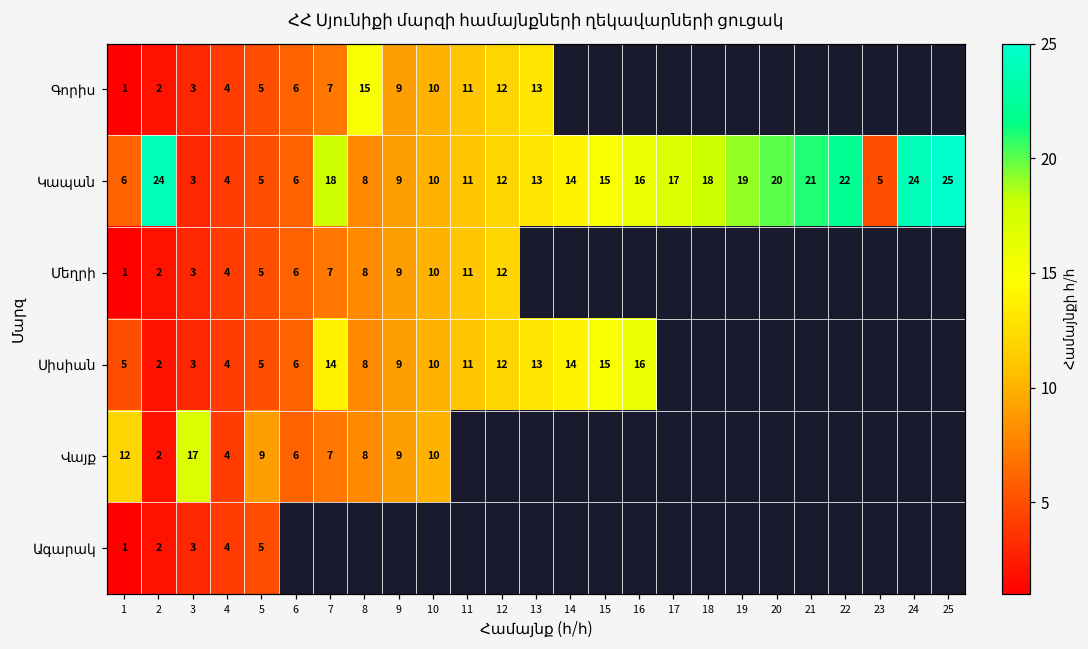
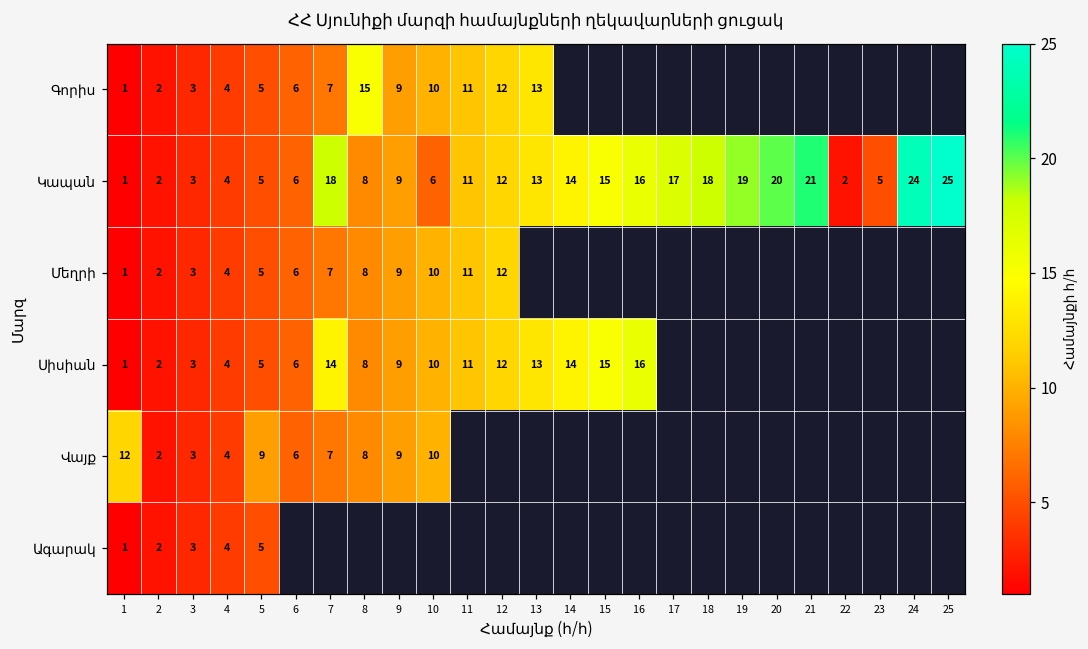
  {
    "Գորիս": {
      "1": 1,
      "2": 2,
      "3": 3,
      "4": 4,
      "5": 5,
      "6": 6,
      "7": 7,
      "8": 15,
      "9": 9,
      "10": 10,
      "11": 11,
      "12": 12,
      "13": 13
    },
    "Կապան": {
-     "1": 6,
-     "2": 24,
+     "1": 1,
+     "2": 2,
      "3": 3,
      "4": 4,
      "5": 5,
      "6": 6,
      "7": 18,
      "8": 8,
      "9": 9,
-     "10": 10,
+     "10": 6,
      "11": 11,
      "12": 12,
      "13": 13,
      "14": 14,
      "15": 15,
      "16": 16,
      "17": 17,
      "18": 18,
      "19": 19,
      "20": 20,
      "21": 21,
-     "22": 22,
+     "22": 2,
      "23": 5,
      "24": 24,
      "25": 25
    },
    "Մեղրի": {
      "1": 1,
      "2": 2,
      "3": 3,
      "4": 4,
      "5": 5,
      "6": 6,
      "7": 7,
      "8": 8,
      "9": 9,
      "10": 10,
      "11": 11,
      "12": 12
    },
    "Սիսիան": {
-     "1": 5,
+     "1": 1,
      "2": 2,
      "3": 3,
      "4": 4,
      "5": 5,
      "6": 6,
      "7": 14,
      "8": 8,
      "9": 9,
      "10": 10,
      "11": 11,
      "12": 12,
      "13": 13,
      "14": 14,
      "15": 15,
      "16": 16
    },
    "Վայք": {
      "1": 12,
      "2": 2,
-     "3": 17,
+     "3": 3,
      "4": 4,
      "5": 9,
      "6": 6,
      "7": 7,
      "8": 8,
      "9": 9,
      "10": 10
    },
    "Ագարակ": {
      "1": 1,
      "2": 2,
      "3": 3,
      "4": 4,
      "5": 5
    }
  }
